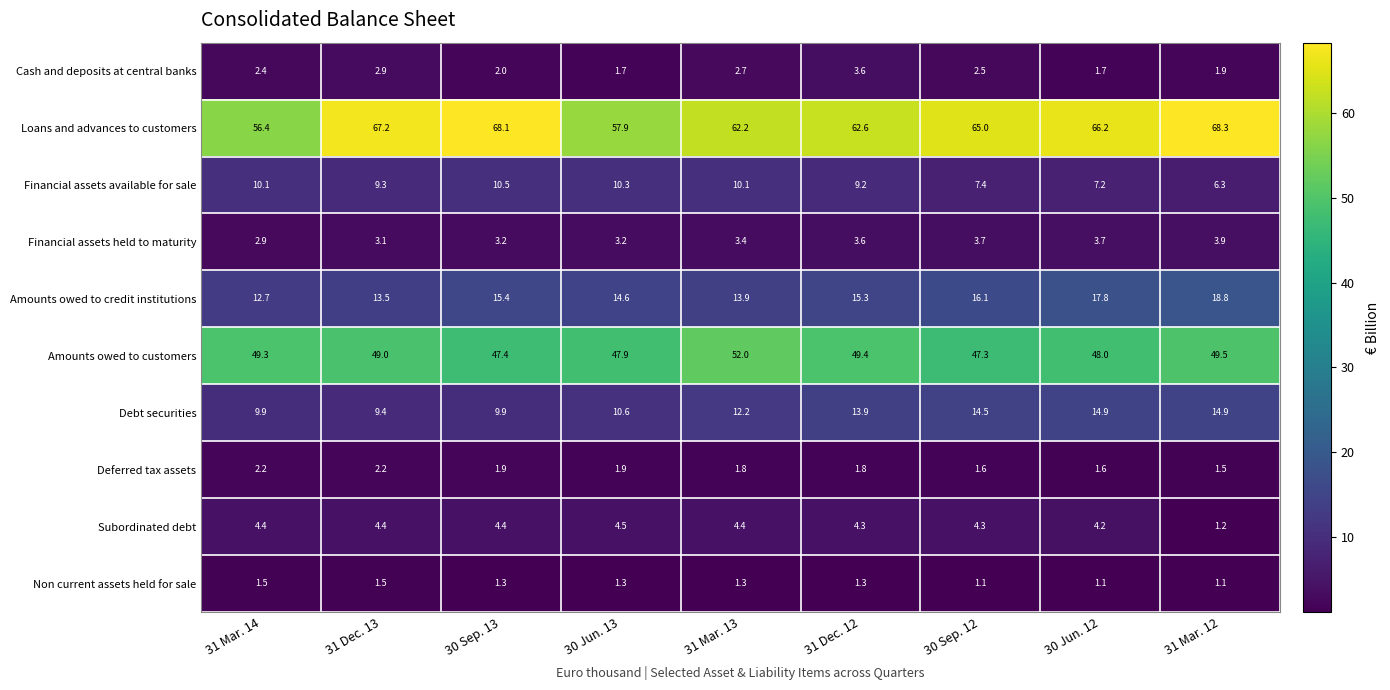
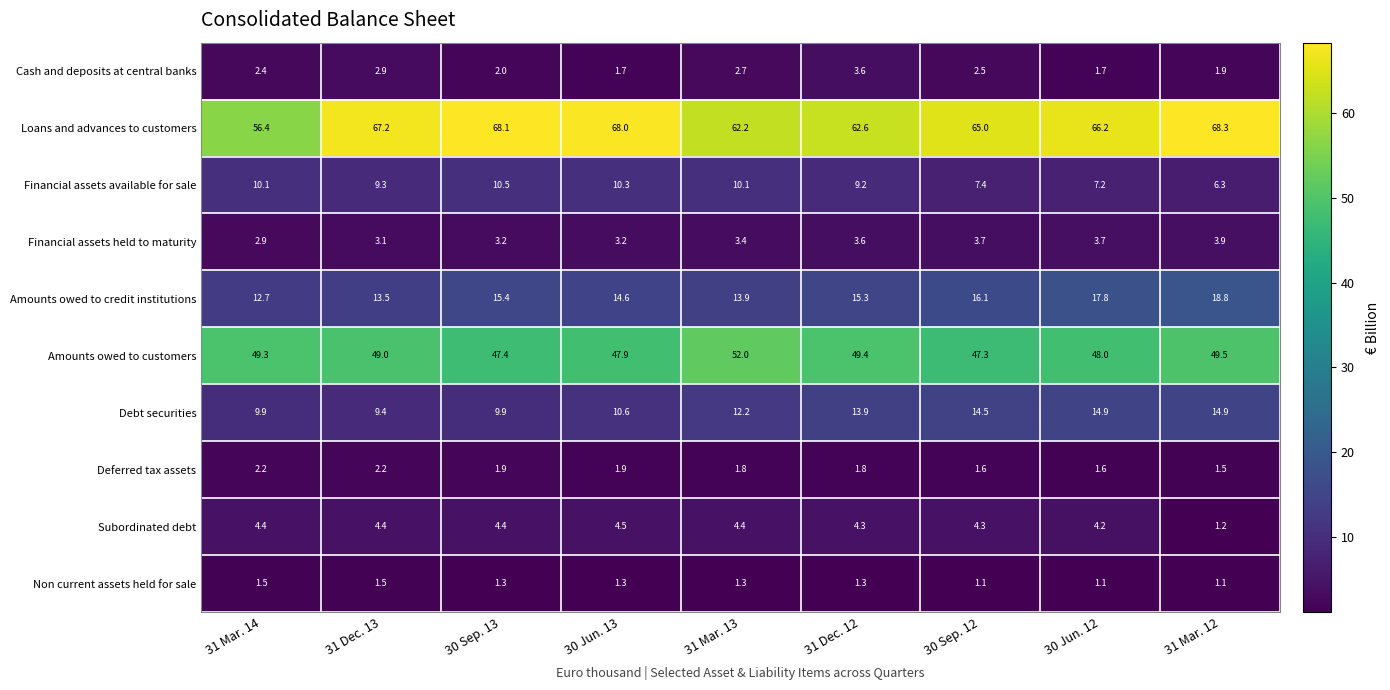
  {
    "Cash and deposits at central banks": {
      "31 Mar. 14": 2.4,
      "31 Dec. 13": 2.9,
      "30 Sep. 13": 2.0,
      "30 Jun. 13": 1.7,
      "31 Mar. 13": 2.7,
      "31 Dec. 12": 3.6,
      "30 Sep. 12": 2.5,
      "30 Jun. 12": 1.7,
      "31 Mar. 12": 1.9
    },
    "Loans and advances to customers": {
      "31 Mar. 14": 56.4,
      "31 Dec. 13": 67.2,
      "30 Sep. 13": 68.1,
-     "30 Jun. 13": 57.9,
+     "30 Jun. 13": 68.0,
      "31 Mar. 13": 62.2,
      "31 Dec. 12": 62.6,
      "30 Sep. 12": 65.0,
      "30 Jun. 12": 66.2,
      "31 Mar. 12": 68.3
    },
    "Financial assets available for sale": {
      "31 Mar. 14": 10.1,
      "31 Dec. 13": 9.3,
      "30 Sep. 13": 10.5,
      "30 Jun. 13": 10.3,
      "31 Mar. 13": 10.1,
      "31 Dec. 12": 9.2,
      "30 Sep. 12": 7.4,
      "30 Jun. 12": 7.2,
      "31 Mar. 12": 6.3
    },
    "Financial assets held to maturity": {
      "31 Mar. 14": 2.9,
      "31 Dec. 13": 3.1,
      "30 Sep. 13": 3.2,
      "30 Jun. 13": 3.2,
      "31 Mar. 13": 3.4,
      "31 Dec. 12": 3.6,
      "30 Sep. 12": 3.7,
      "30 Jun. 12": 3.7,
      "31 Mar. 12": 3.9
    },
    "Amounts owed to credit institutions": {
      "31 Mar. 14": 12.7,
      "31 Dec. 13": 13.5,
      "30 Sep. 13": 15.4,
      "30 Jun. 13": 14.6,
      "31 Mar. 13": 13.9,
      "31 Dec. 12": 15.3,
      "30 Sep. 12": 16.1,
      "30 Jun. 12": 17.8,
      "31 Mar. 12": 18.8
    },
    "Amounts owed to customers": {
      "31 Mar. 14": 49.3,
      "31 Dec. 13": 49.0,
      "30 Sep. 13": 47.4,
      "30 Jun. 13": 47.9,
      "31 Mar. 13": 52.0,
      "31 Dec. 12": 49.4,
      "30 Sep. 12": 47.3,
      "30 Jun. 12": 48.0,
      "31 Mar. 12": 49.5
    },
    "Debt securities": {
      "31 Mar. 14": 9.9,
      "31 Dec. 13": 9.4,
      "30 Sep. 13": 9.9,
      "30 Jun. 13": 10.6,
      "31 Mar. 13": 12.2,
      "31 Dec. 12": 13.9,
      "30 Sep. 12": 14.5,
      "30 Jun. 12": 14.9,
      "31 Mar. 12": 14.9
    },
    "Deferred tax assets": {
      "31 Mar. 14": 2.2,
      "31 Dec. 13": 2.2,
      "30 Sep. 13": 1.9,
      "30 Jun. 13": 1.9,
      "31 Mar. 13": 1.8,
      "31 Dec. 12": 1.8,
      "30 Sep. 12": 1.6,
      "30 Jun. 12": 1.6,
      "31 Mar. 12": 1.5
    },
    "Subordinated debt": {
      "31 Mar. 14": 4.4,
      "31 Dec. 13": 4.4,
      "30 Sep. 13": 4.4,
      "30 Jun. 13": 4.5,
      "31 Mar. 13": 4.4,
      "31 Dec. 12": 4.3,
      "30 Sep. 12": 4.3,
      "30 Jun. 12": 4.2,
      "31 Mar. 12": 1.2
    },
    "Non current assets held for sale": {
      "31 Mar. 14": 1.5,
      "31 Dec. 13": 1.5,
      "30 Sep. 13": 1.3,
      "30 Jun. 13": 1.3,
      "31 Mar. 13": 1.3,
      "31 Dec. 12": 1.3,
      "30 Sep. 12": 1.1,
      "30 Jun. 12": 1.1,
      "31 Mar. 12": 1.1
    }
  }
